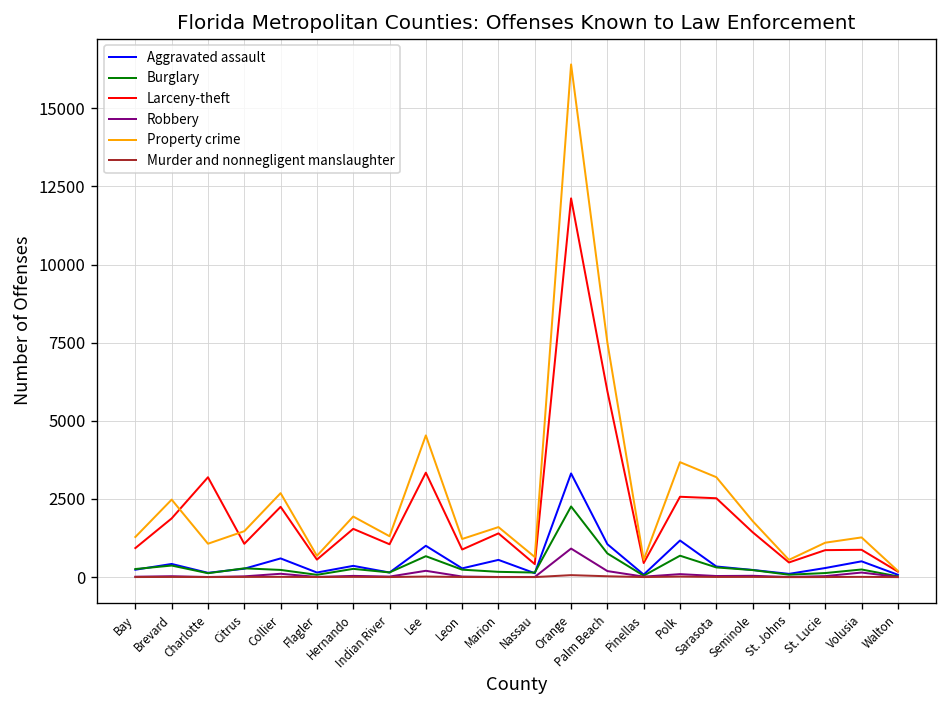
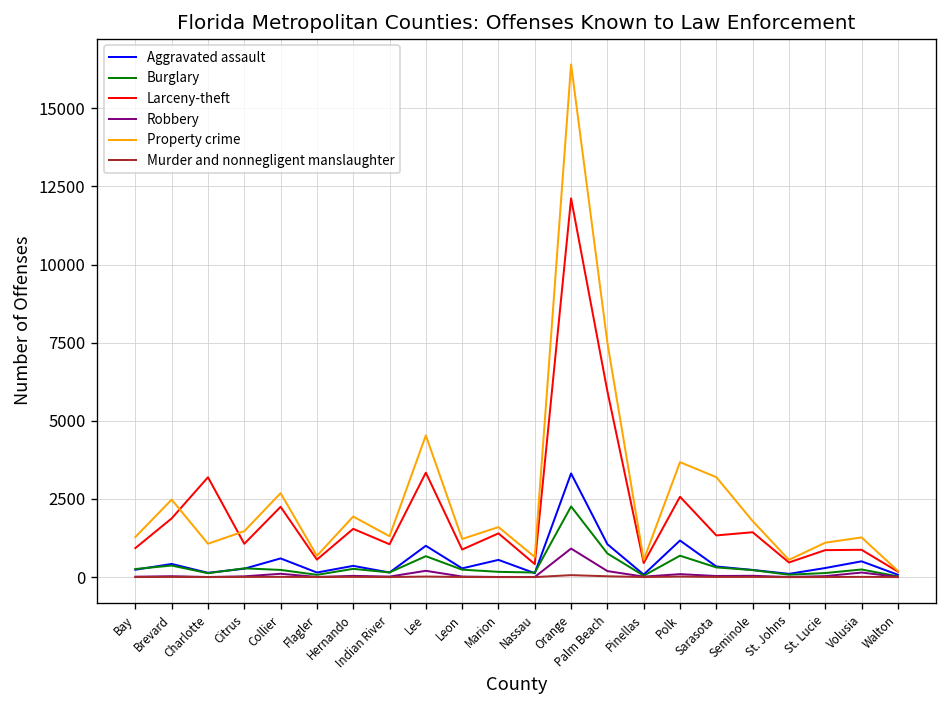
  {
    "Aggravated assault": {
      "Collier": 600,
      "Lee": 1000,
      "Marion": 600,
      "Orange": 3300,
      "Palm Beach": 1100,
      "Polk": 1200,
      "St. Lucie": 300,
      "Volusia": 500
    },
    "Burglary": {
      "Collier": 200,
      "Lee": 700,
      "Marion": 200,
      "Orange": 2300,
      "Palm Beach": 800,
      "Polk": 700,
      "St. Lucie": 100
    },
    "Larceny-theft": {
      "Bay": 900,
      "Brevard": 1900,
      "Charlotte": 3200,
      "Citrus": 1100,
      "Collier": 2200,
      "Flagler": 600,
      "Hernando": 1500,
      "Indian River": 1100,
      "Lee": 3300,
      "Leon": 900,
      "Marion": 1400,
      "Nassau": 400,
      "Orange": 12100,
      "Palm Beach": 5900,
      "Pinellas": 500,
      "Polk": 2600,
-     "Sarasota": 2500,
+     "Sarasota": 1300,
      "Seminole": 1400,
      "St. Lucie": 900,
      "Volusia": 900
    },
    "Robbery": {
      "Collier": 100,
      "Lee": 200,
      "Orange": 900,
      "Palm Beach": 200
    },
    "Property crime": {
      "Bay": 1300,
      "Brevard": 2500,
      "Charlotte": 1100,
      "Citrus": 1500,
      "Collier": 2700,
      "Flagler": 700,
      "Hernando": 1900,
      "Indian River": 1300,
      "Lee": 4500,
      "Leon": 1200,
      "Marion": 1600,
      "Nassau": 600,
      "Orange": 16400,
      "Palm Beach": 7500,
      "Pinellas": 600,
      "Polk": 3700,
      "Sarasota": 3200,
      "Seminole": 1800,
      "St. Lucie": 1100,
      "Volusia": 1300
    },
    "Murder and nonnegligent manslaughter": {
      "Collier": 0,
      "Lee": 0,
      "Orange": 100,
      "Palm Beach": 0,
      "Volusia": 0
    }
  }
